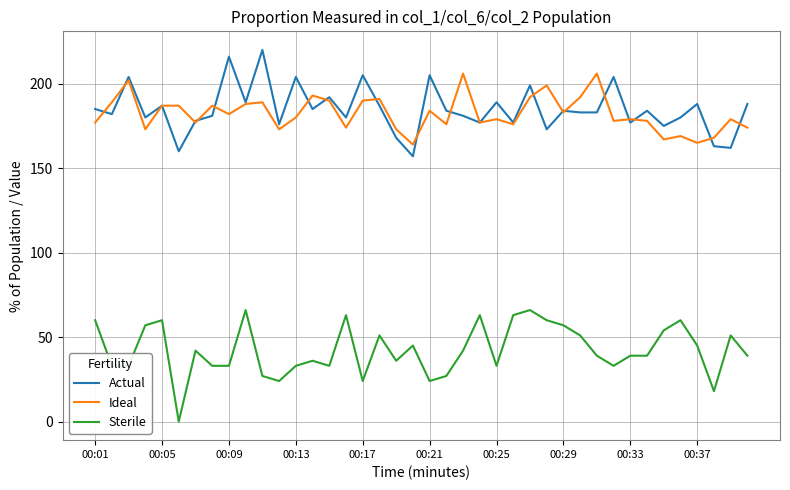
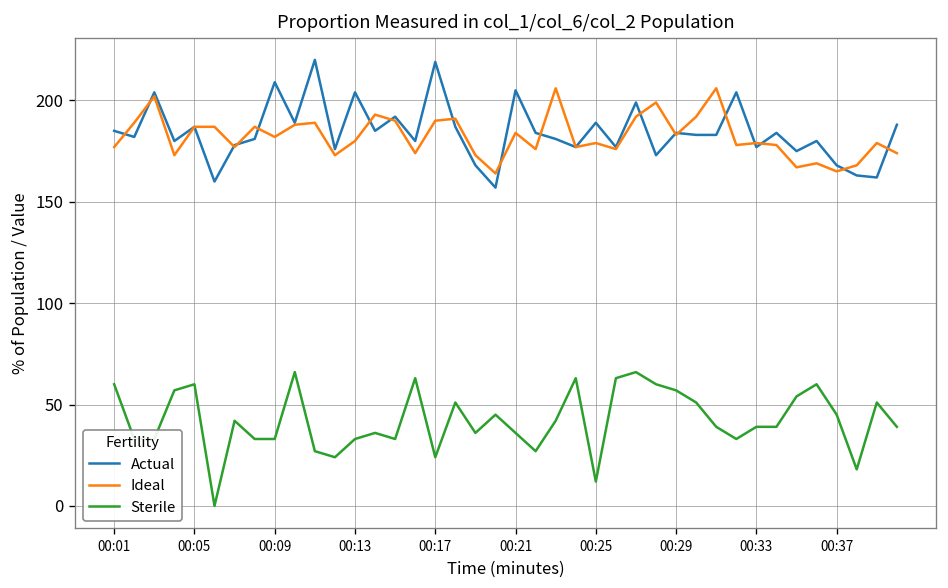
  {
    "Actual": {
      "00:01": 185,
-     "00:09": 216,
+     "00:09": 209,
      "00:13": 204,
-     "00:17": 205,
+     "00:17": 219,
      "00:21": 205,
      "00:25": 189,
      "00:33": 177,
-     "00:37": 188
+     "00:37": 168
    },
    "Ideal": {
      "00:01": 177,
      "00:09": 182,
      "00:13": 180,
      "00:17": 190,
      "00:21": 184,
      "00:25": 179,
      "00:33": 179,
      "00:37": 165
    },
    "Sterile": {
      "00:01": 60,
      "00:05": 60,
      "00:09": 33,
      "00:13": 33,
      "00:17": 24,
-     "00:21": 24,
-     "00:25": 33,
+     "00:21": 36,
+     "00:25": 12,
      "00:29": 57,
      "00:33": 39,
      "00:37": 45
    }
  }
